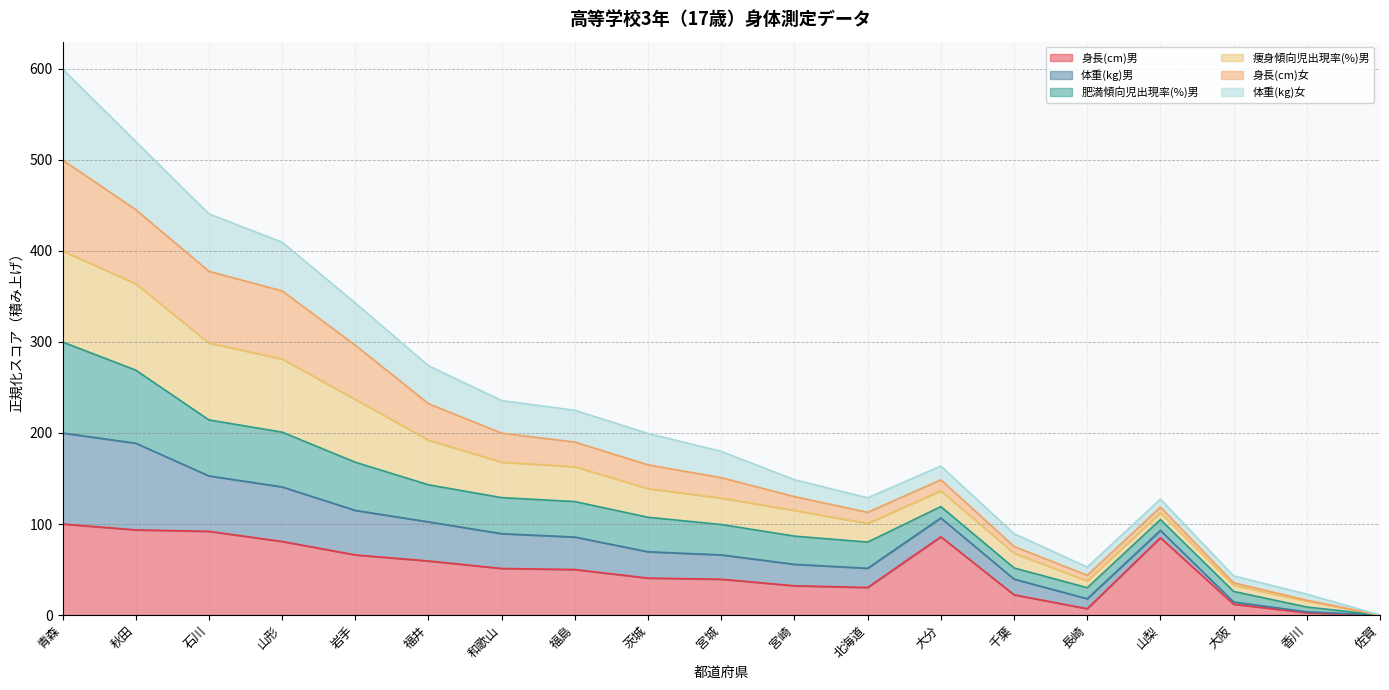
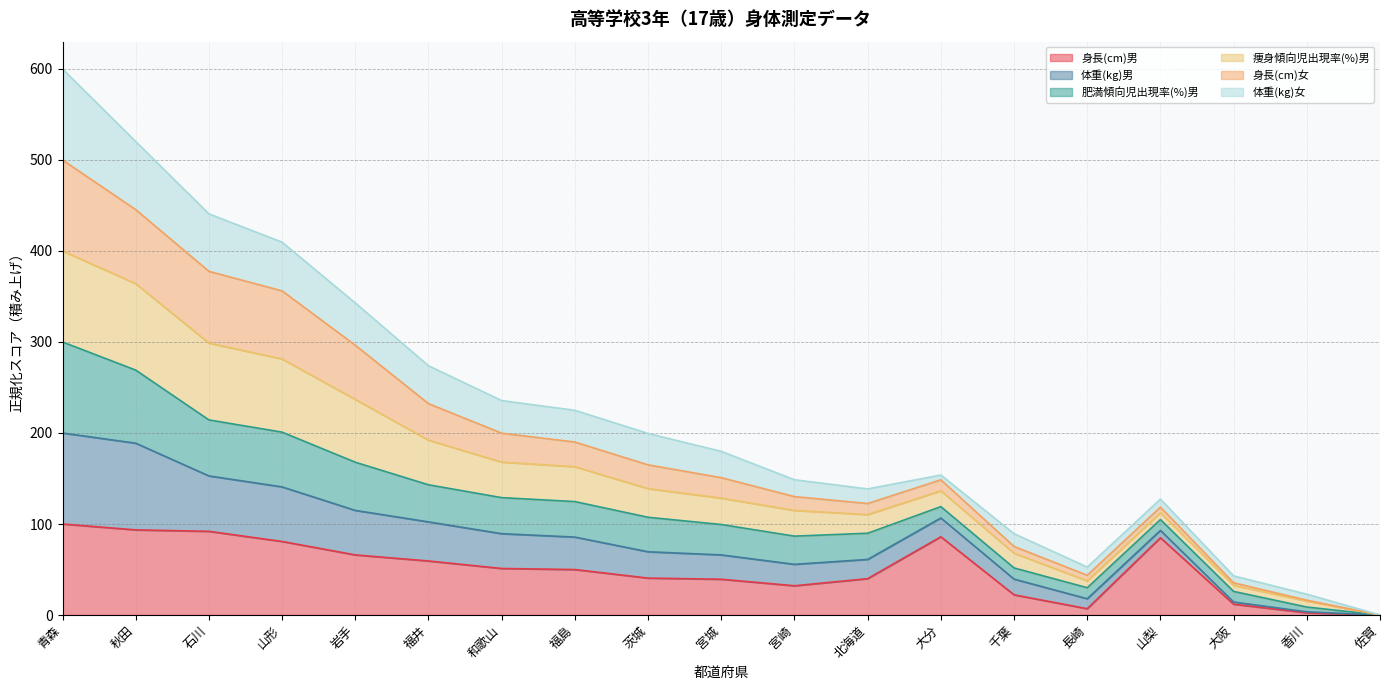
  {
    "身長(cm)男": {
      "青森": 100,
      "秋田": 90,
      "石川": 90,
      "山形": 80,
      "岩手": 70,
      "福井": 60,
      "和歌山": 50,
      "福島": 50,
      "茨城": 40,
      "宮城": 40,
      "宮崎": 30,
-     "北海道": 30,
+     "北海道": 40,
      "大分": 90,
      "千葉": 20,
      "長崎": 10,
      "山梨": 80
    },
    "体重(kg)女": {
      "青森": 100,
      "秋田": 70,
      "石川": 60,
      "山形": 50,
      "岩手": 50,
      "福井": 40,
      "和歌山": 40,
      "福島": 30,
      "茨城": 30,
      "宮城": 30,
      "宮崎": 20,
      "北海道": 20,
-     "大分": 20,
+     "大分": 10,
      "千葉": 10,
      "長崎": 10,
      "山梨": 10,
      "大阪": 10,
      "香川": 10
    }
  }
